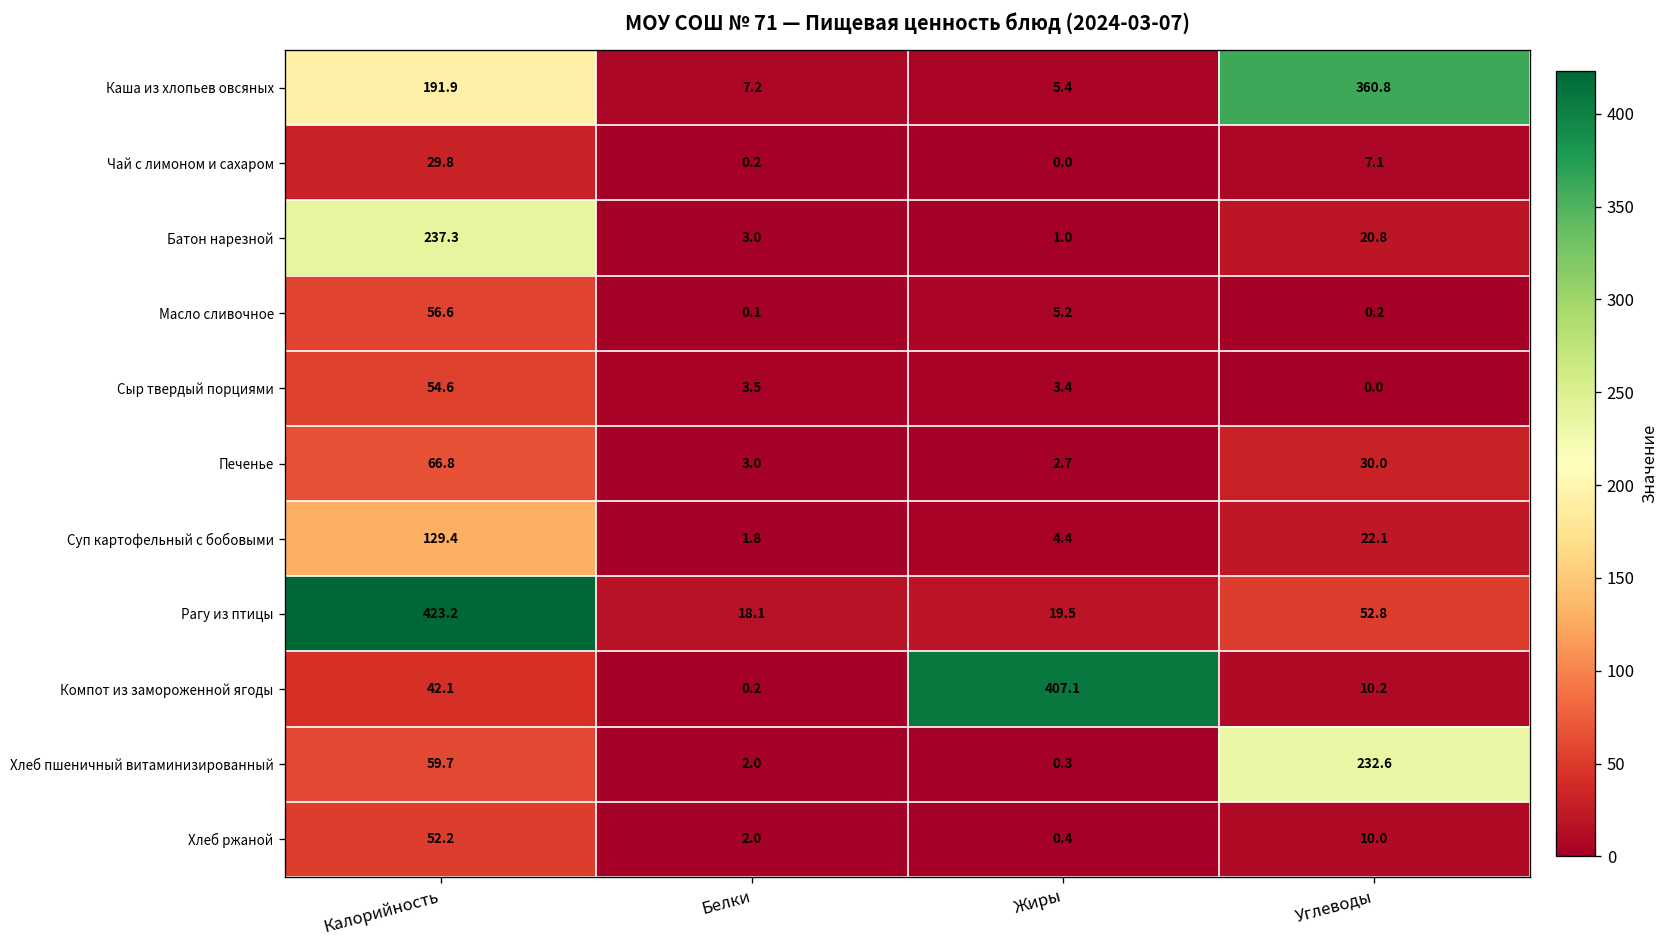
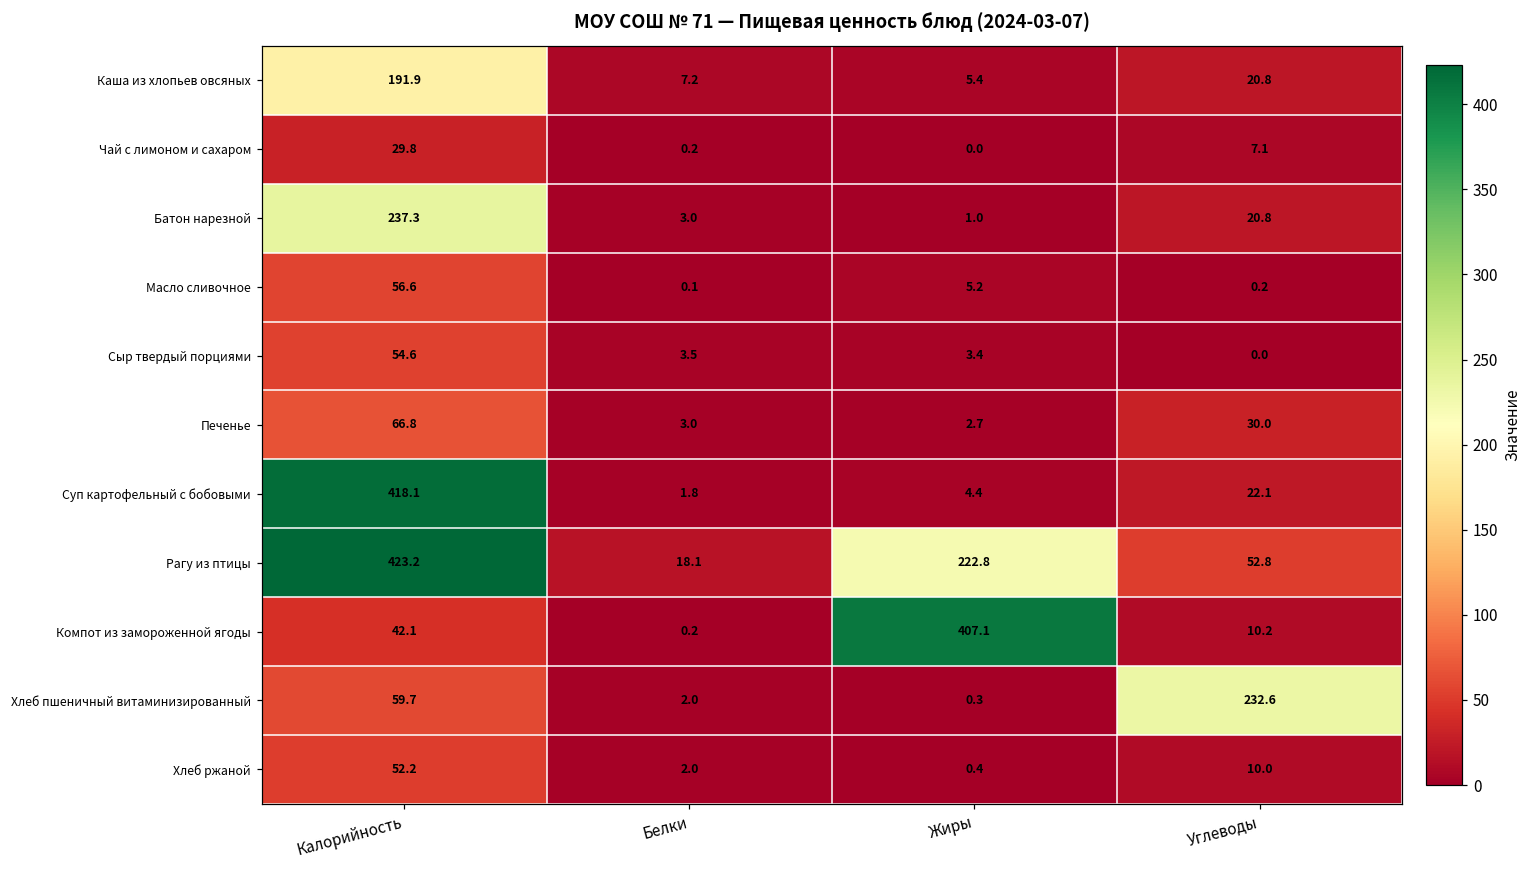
  {
    "Каша из хлопьев овсяных": {
      "Калорийность": 191.9,
      "Белки": 7.2,
      "Жиры": 5.4,
-     "Углеводы": 360.8
+     "Углеводы": 20.8
    },
    "Чай с лимоном и сахаром": {
      "Калорийность": 29.8,
      "Белки": 0.2,
      "Жиры": 0.0,
      "Углеводы": 7.1
    },
    "Батон нарезной": {
      "Калорийность": 237.3,
      "Белки": 3.0,
      "Жиры": 1.0,
      "Углеводы": 20.8
    },
    "Масло сливочное": {
      "Калорийность": 56.6,
      "Белки": 0.1,
      "Жиры": 5.2,
      "Углеводы": 0.2
    },
    "Сыр твердый порциями": {
      "Калорийность": 54.6,
      "Белки": 3.5,
      "Жиры": 3.4,
      "Углеводы": 0.0
    },
    "Печенье": {
      "Калорийность": 66.8,
      "Белки": 3.0,
      "Жиры": 2.7,
      "Углеводы": 30.0
    },
    "Суп картофельный с бобовыми": {
-     "Калорийность": 129.4,
+     "Калорийность": 418.1,
      "Белки": 1.8,
      "Жиры": 4.4,
      "Углеводы": 22.1
    },
    "Рагу из птицы": {
      "Калорийность": 423.2,
      "Белки": 18.1,
-     "Жиры": 19.5,
+     "Жиры": 222.8,
      "Углеводы": 52.8
    },
    "Компот из замороженной ягоды": {
      "Калорийность": 42.1,
      "Белки": 0.2,
      "Жиры": 407.1,
      "Углеводы": 10.2
    },
    "Хлеб пшеничный витаминизированный": {
      "Калорийность": 59.7,
      "Белки": 2.0,
      "Жиры": 0.3,
      "Углеводы": 232.6
    },
    "Хлеб ржаной": {
      "Калорийность": 52.2,
      "Белки": 2.0,
      "Жиры": 0.4,
      "Углеводы": 10.0
    }
  }
